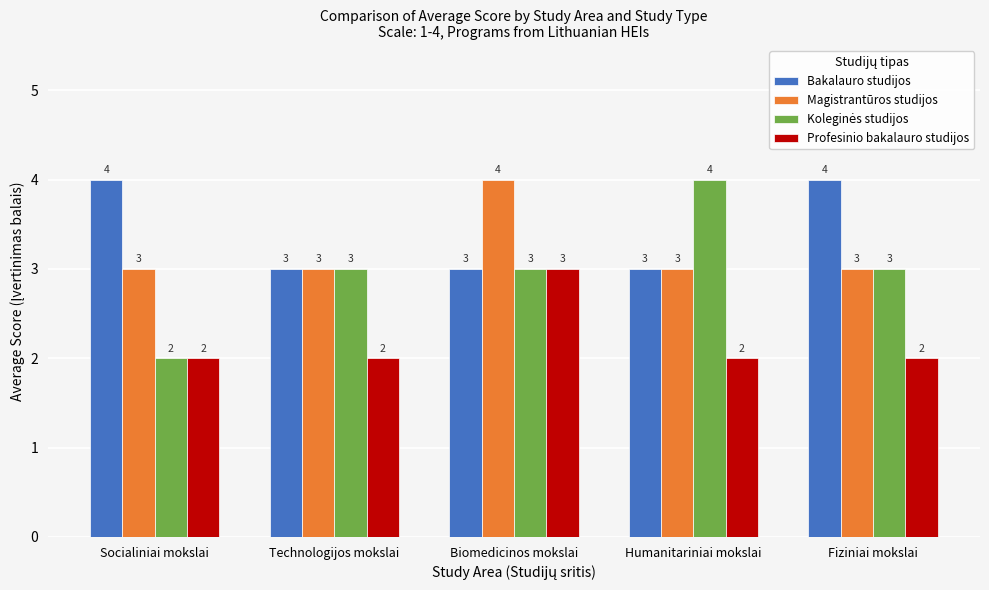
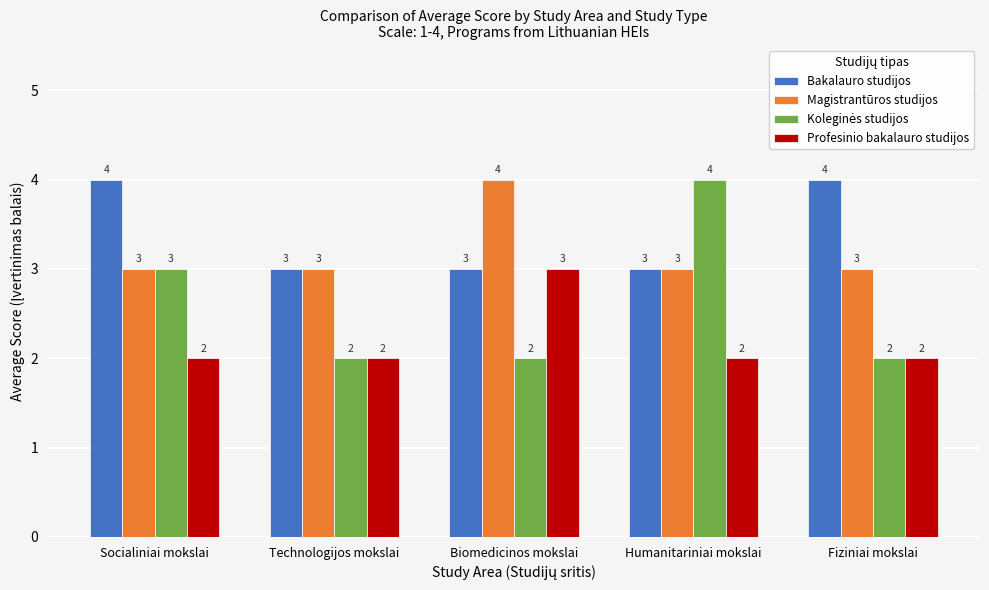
  {
    "Bakalauro studijos": {
      "Socialiniai mokslai": 4,
      "Technologijos mokslai": 3,
      "Biomedicinos mokslai": 3,
      "Humanitariniai mokslai": 3,
      "Fiziniai mokslai": 4
    },
    "Magistrantūros studijos": {
      "Socialiniai mokslai": 3,
      "Technologijos mokslai": 3,
      "Biomedicinos mokslai": 4,
      "Humanitariniai mokslai": 3,
      "Fiziniai mokslai": 3
    },
    "Koleginės studijos": {
-     "Socialiniai mokslai": 2,
-     "Technologijos mokslai": 3,
-     "Biomedicinos mokslai": 3,
+     "Socialiniai mokslai": 3,
+     "Technologijos mokslai": 2,
+     "Biomedicinos mokslai": 2,
      "Humanitariniai mokslai": 4,
-     "Fiziniai mokslai": 3
+     "Fiziniai mokslai": 2
    },
    "Profesinio bakalauro studijos": {
      "Socialiniai mokslai": 2,
      "Technologijos mokslai": 2,
      "Biomedicinos mokslai": 3,
      "Humanitariniai mokslai": 2,
      "Fiziniai mokslai": 2
    }
  }
